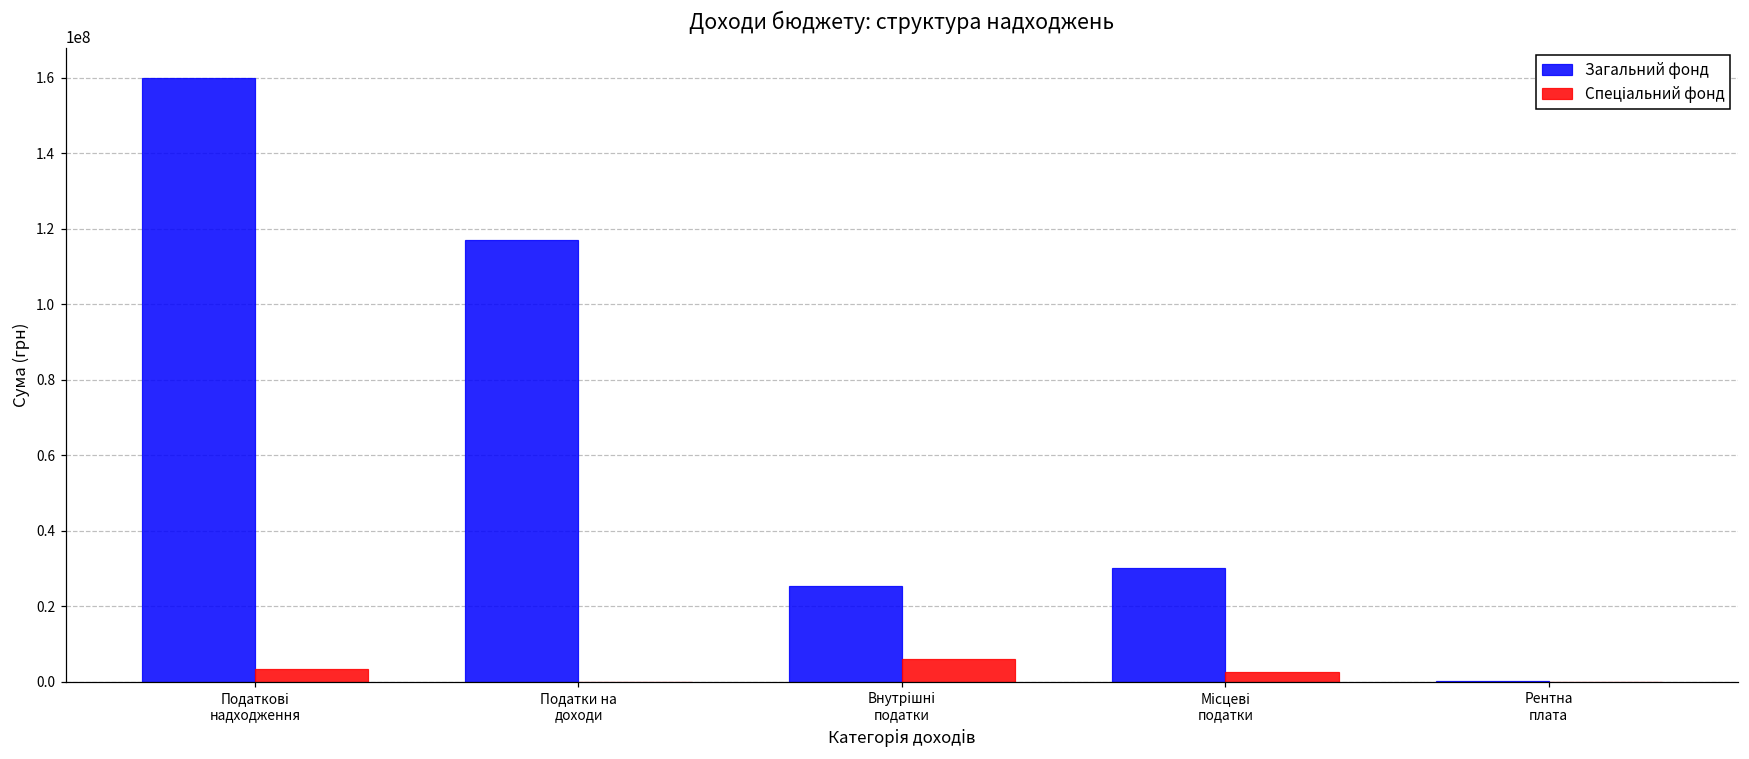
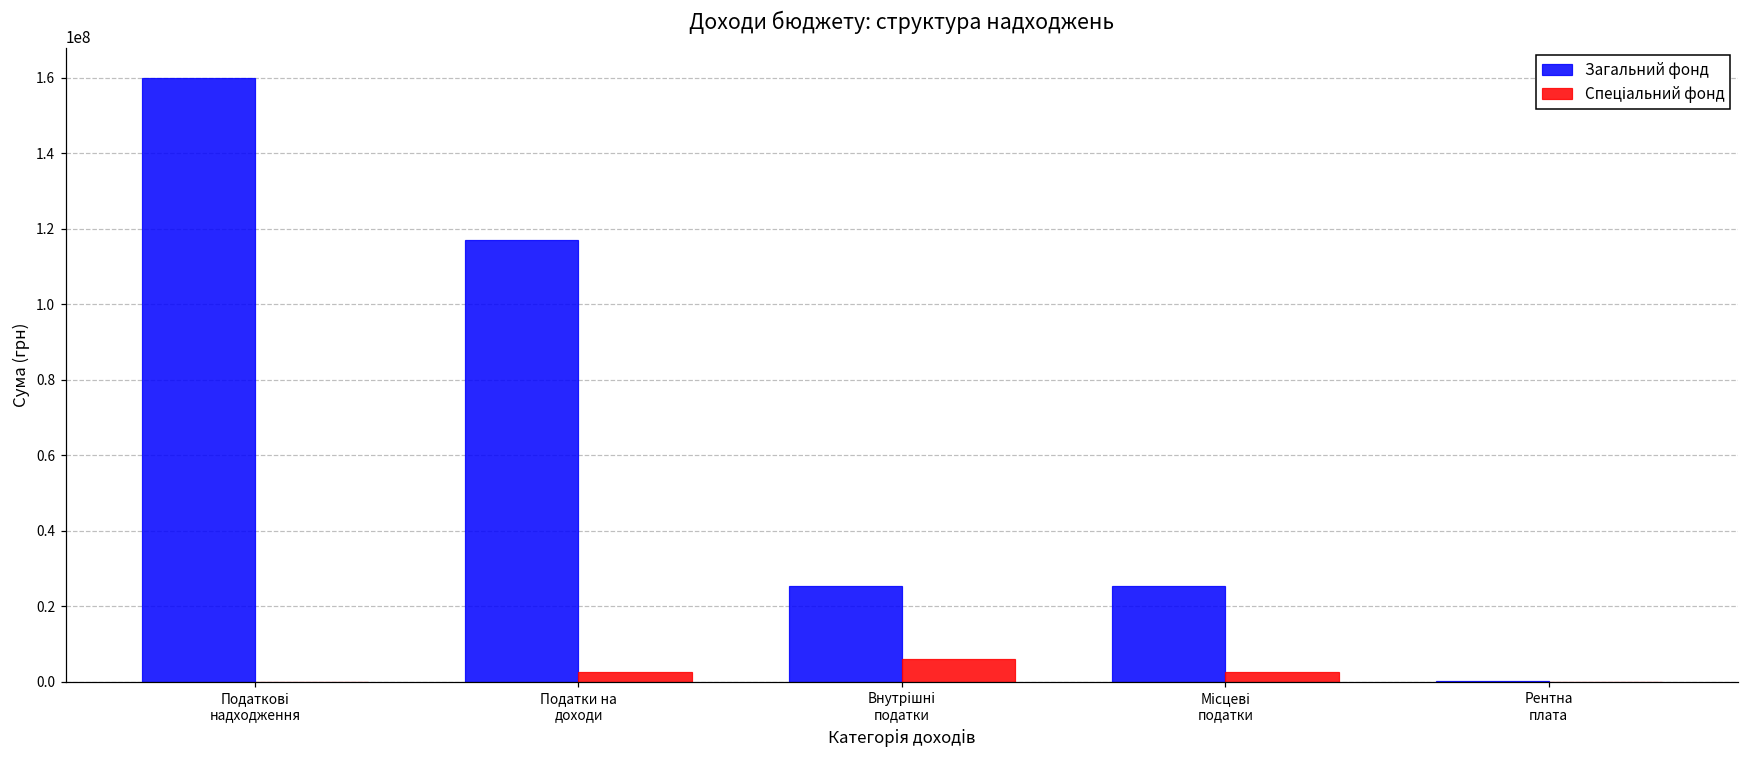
  {
    "Загальний фонд": {
      "Податкові надходження": 160000000,
      "Податки на доходи": 117000000,
      "Внутрішні податки": 25000000,
-     "Місцеві податки": 30000000
+     "Місцеві податки": 25000000
    },
    "Спеціальний фонд": {
-     "Податкові надходження": 3000000,
-     "Податки на доходи": 0,
+     "Податкові надходження": 0,
+     "Податки на доходи": 2000000,
      "Внутрішні податки": 6000000,
      "Місцеві податки": 3000000,
      "Рентна плата": 0
    }
  }
